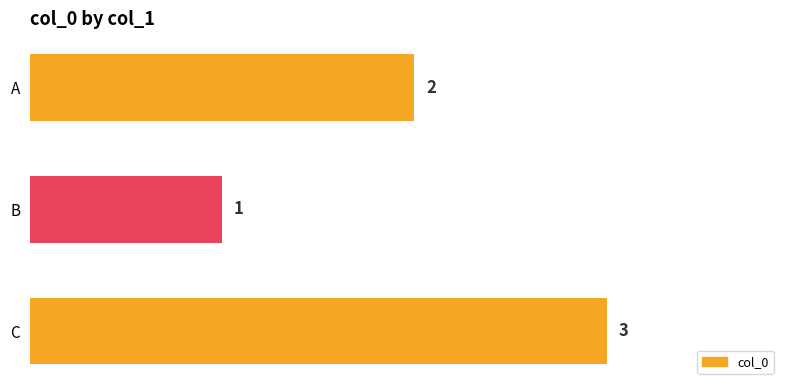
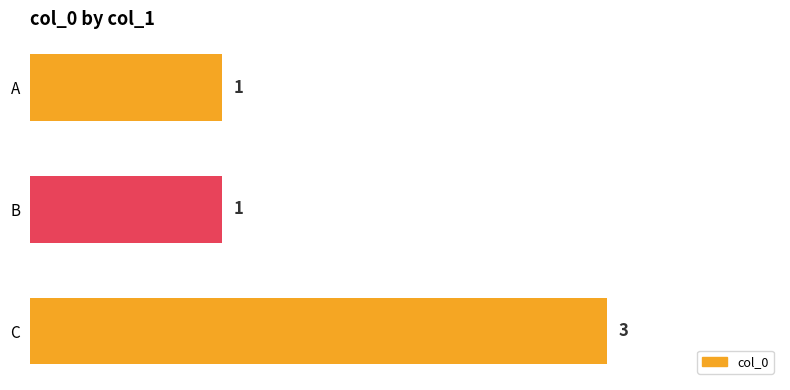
  {
-   "A": 2,
+   "A": 1,
    "B": 1,
    "C": 3
  }
